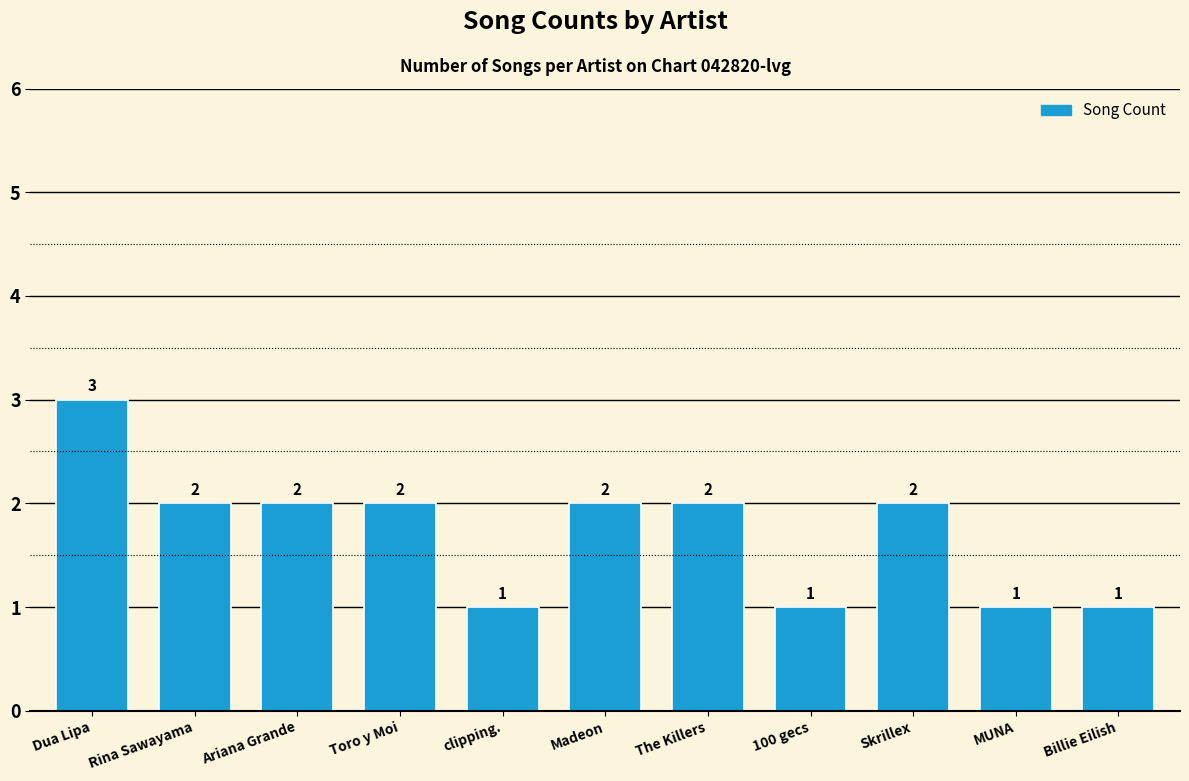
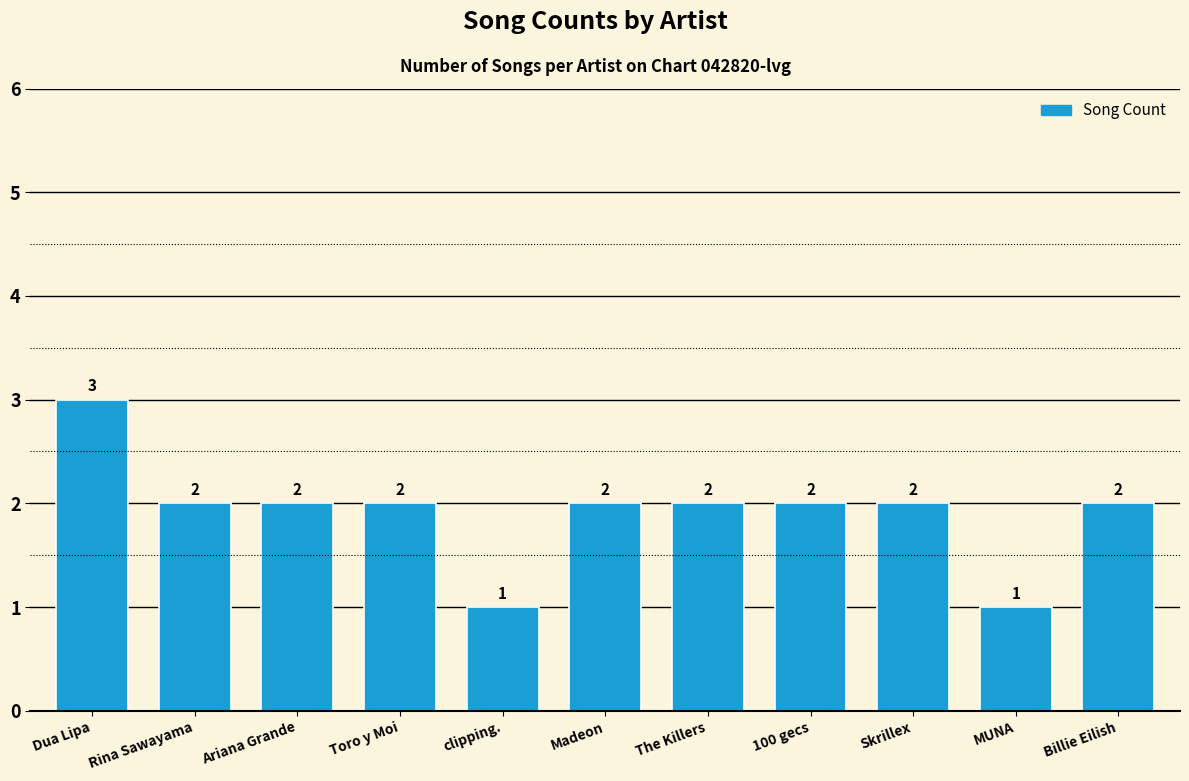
  {
    "Dua Lipa": 3,
    "Rina Sawayama": 2,
    "Ariana Grande": 2,
    "Toro y Moi": 2,
    "clipping.": 1,
    "Madeon": 2,
    "The Killers": 2,
-   "100 gecs": 1,
+   "100 gecs": 2,
    "Skrillex": 2,
    "MUNA": 1,
-   "Billie Eilish": 1
+   "Billie Eilish": 2
  }
